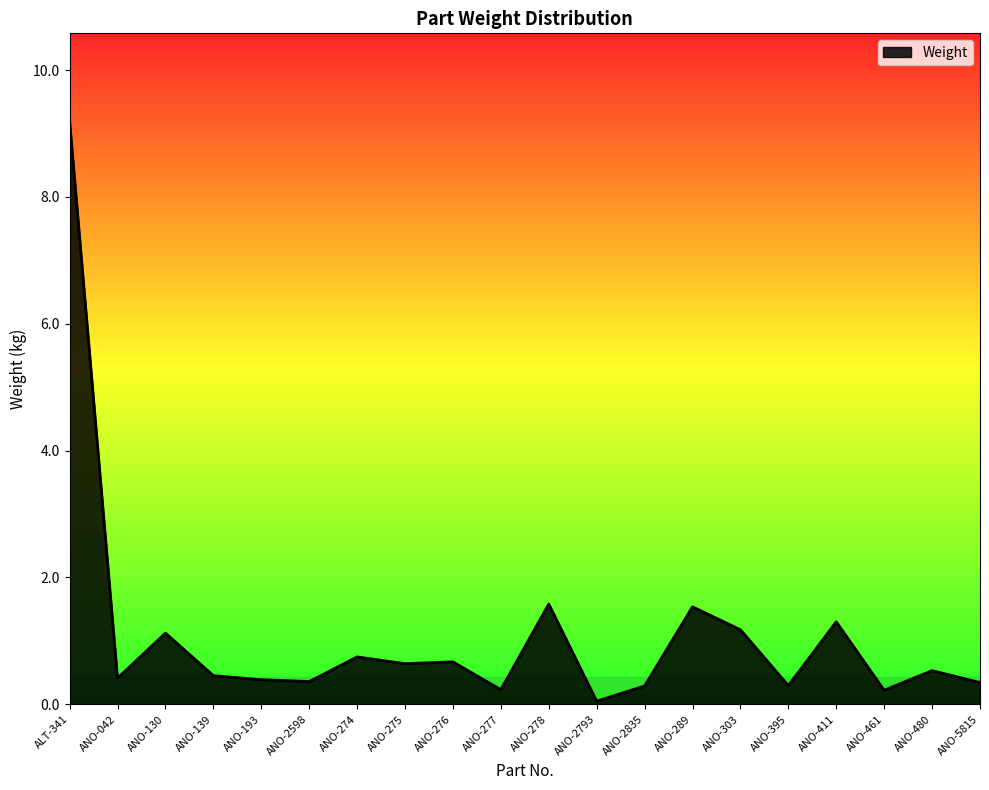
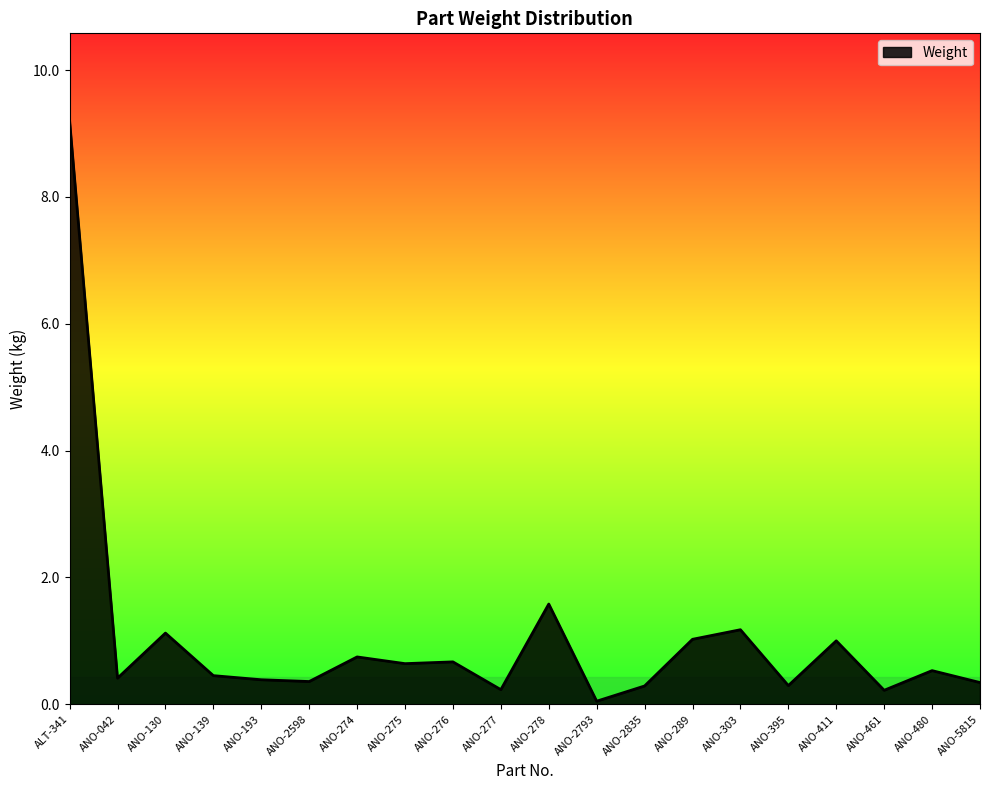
  {
    "ALT-341": 9.2,
    "ANO-130": 1.1,
    "ANO-139": 0.5,
    "ANO-274": 0.7,
    "ANO-275": 0.6,
    "ANO-276": 0.7,
    "ANO-278": 1.6,
-   "ANO-289": 1.5,
+   "ANO-289": 1.0,
    "ANO-303": 1.2,
-   "ANO-411": 1.3,
+   "ANO-411": 1.0,
    "ANO-480": 0.5
  }
